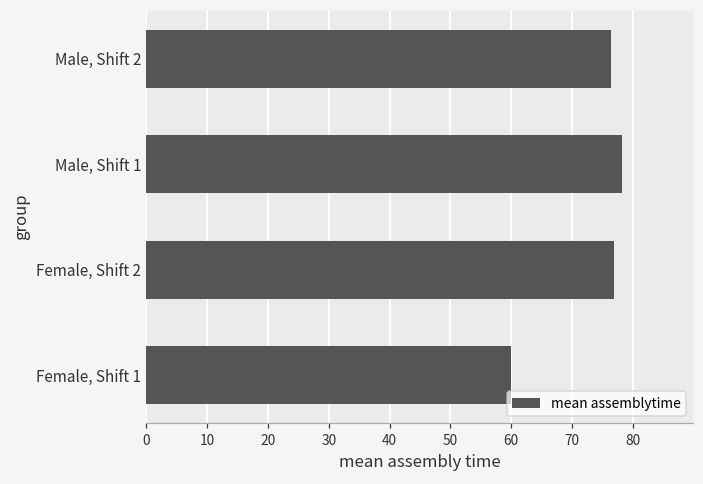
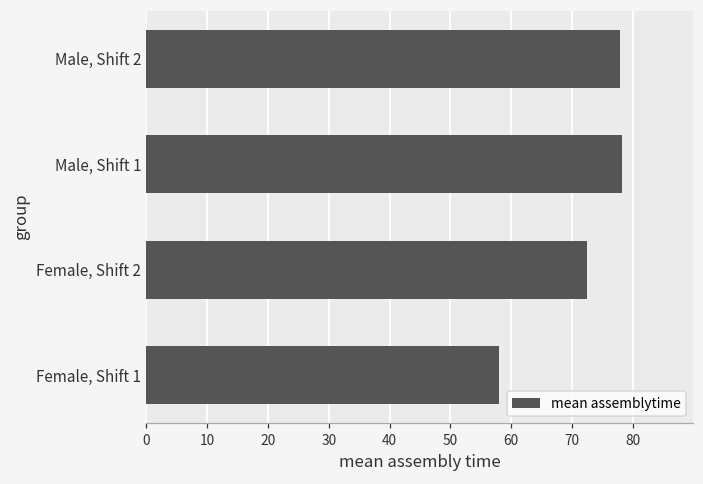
  {
-   "Male, Shift 2": 76,
+   "Male, Shift 2": 78,
    "Male, Shift 1": 78,
-   "Female, Shift 2": 77,
-   "Female, Shift 1": 60
+   "Female, Shift 2": 73,
+   "Female, Shift 1": 58
  }
